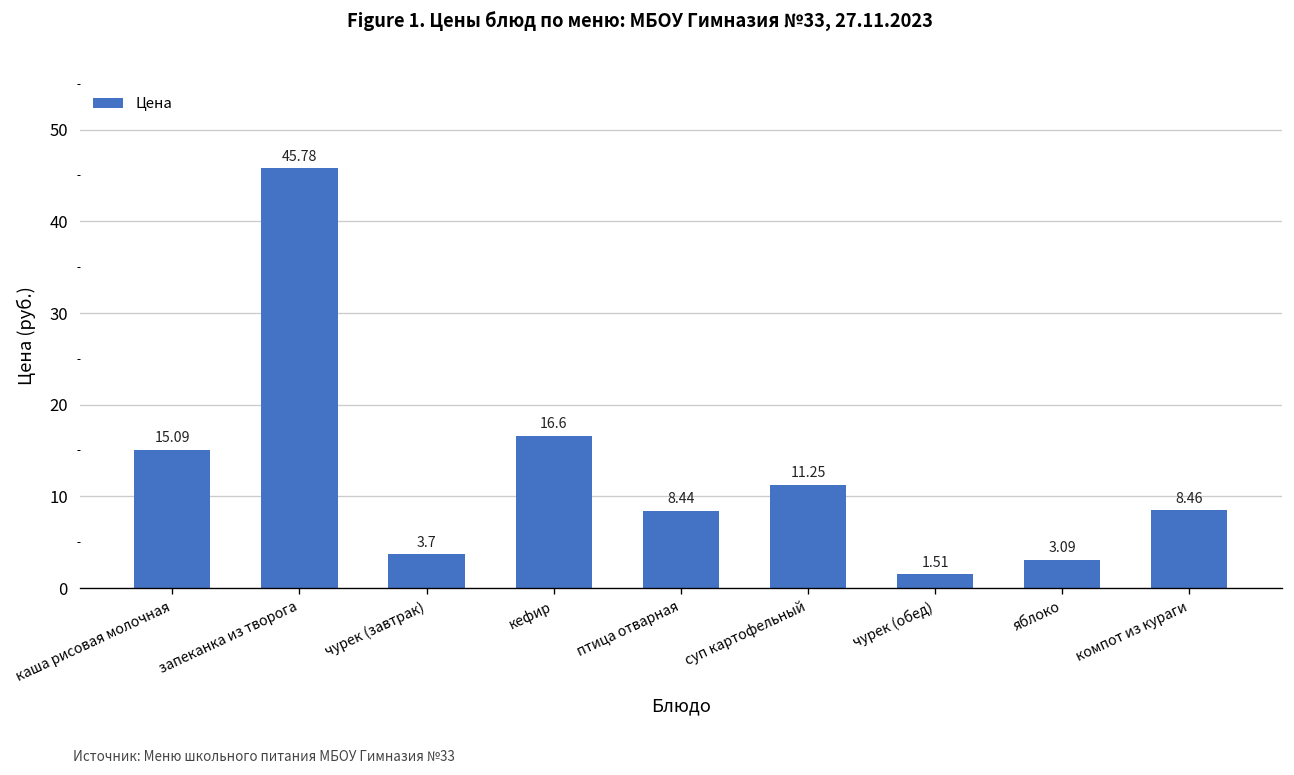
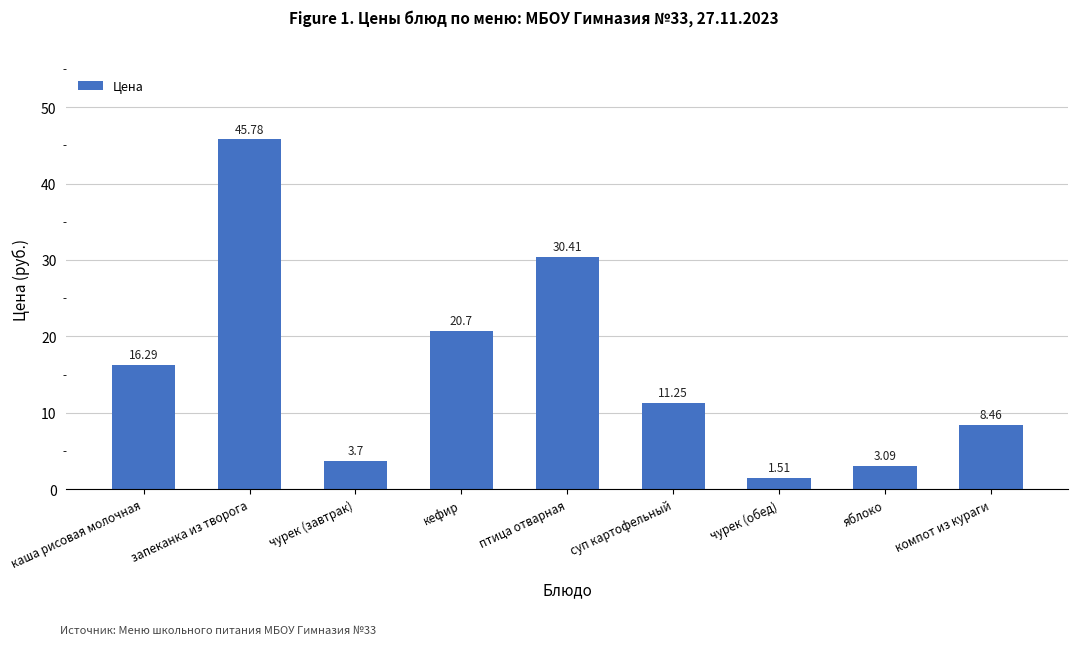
  {
-   "каша рисовая молочная": 15.09,
+   "каша рисовая молочная": 16.29,
    "запеканка из творога": 45.78,
    "чурек (завтрак)": 3.7,
-   "кефир": 16.6,
-   "птица отварная": 8.44,
+   "кефир": 20.7,
+   "птица отварная": 30.41,
    "суп картофельный": 11.25,
    "чурек (обед)": 1.51,
    "яблоко": 3.09,
    "компот из кураги": 8.46
  }
